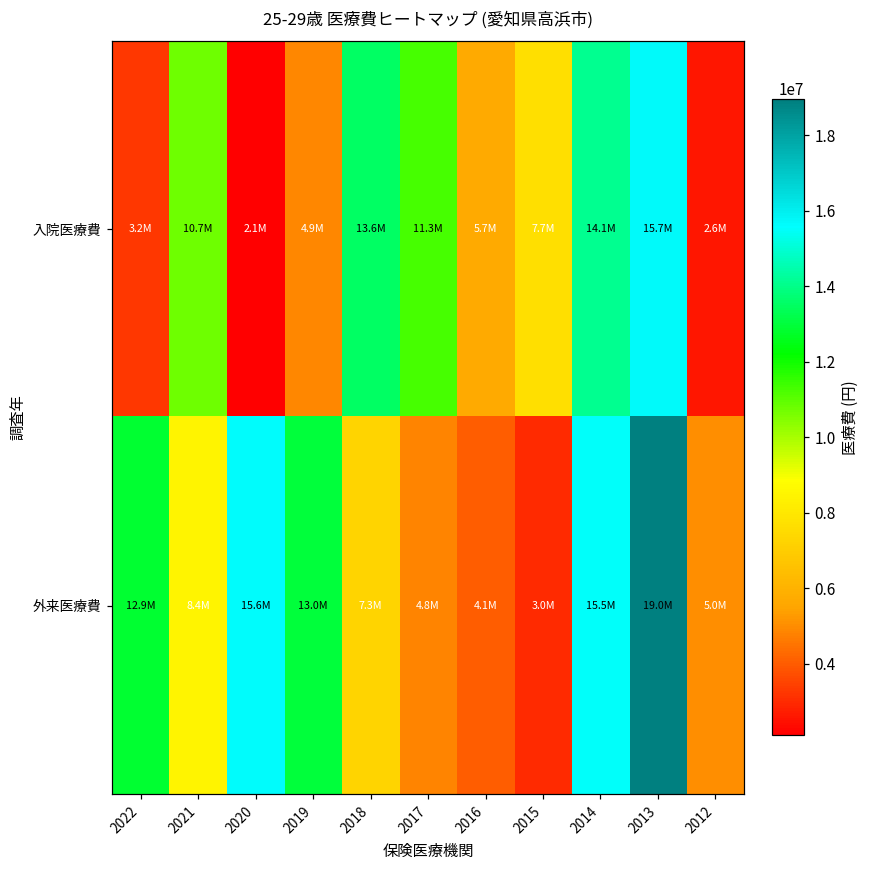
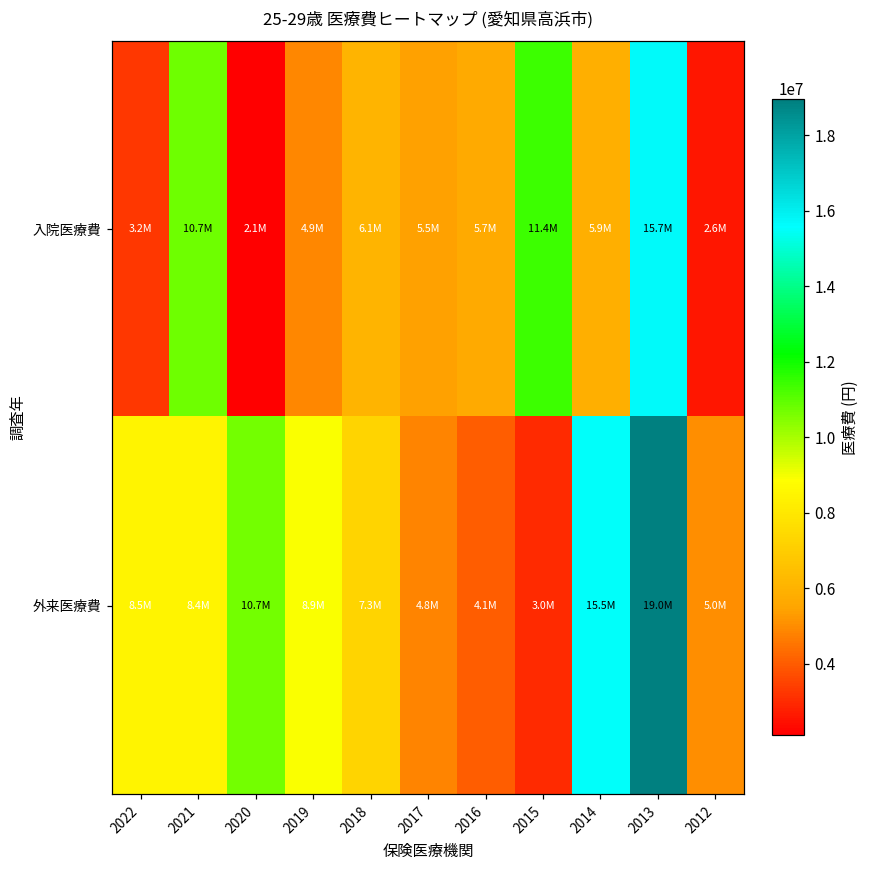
  {
    "入院医療費": {
      "2022": "3.2M",
      "2021": "10.7M",
      "2020": "2.1M",
      "2019": "4.9M",
-     "2018": "13.6M",
-     "2017": "11.3M",
+     "2018": "6.1M",
+     "2017": "5.5M",
      "2016": "5.7M",
-     "2015": "7.7M",
-     "2014": "14.1M",
+     "2015": "11.4M",
+     "2014": "5.9M",
      "2013": "15.7M",
      "2012": "2.6M"
    },
    "外来医療費": {
-     "2022": "12.9M",
+     "2022": "8.5M",
      "2021": "8.4M",
-     "2020": "15.6M",
-     "2019": "13.0M",
+     "2020": "10.7M",
+     "2019": "8.9M",
      "2018": "7.3M",
      "2017": "4.8M",
      "2016": "4.1M",
      "2015": "3.0M",
      "2014": "15.5M",
      "2013": "19.0M",
      "2012": "5.0M"
    }
  }
